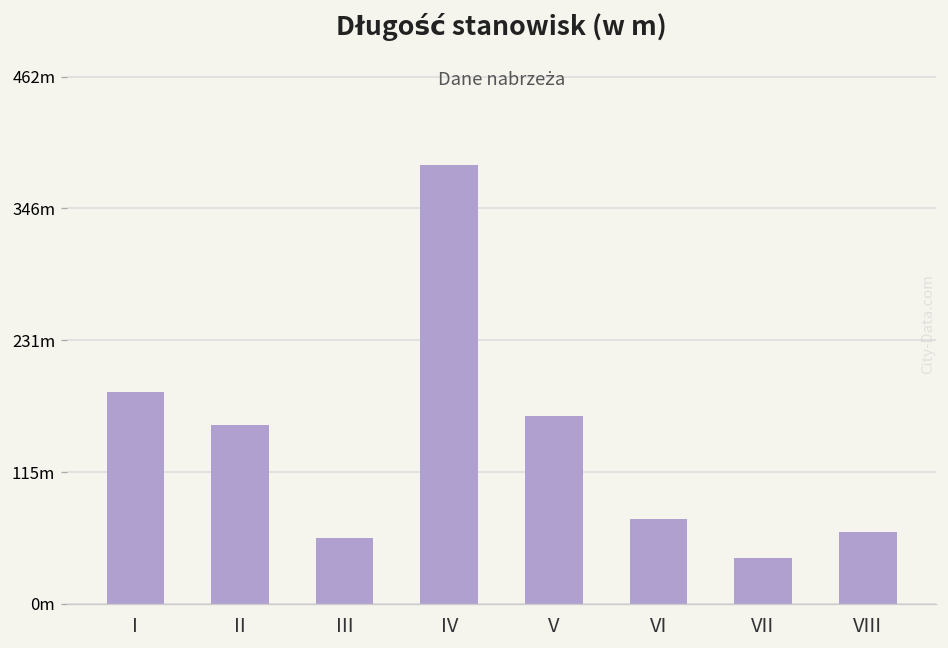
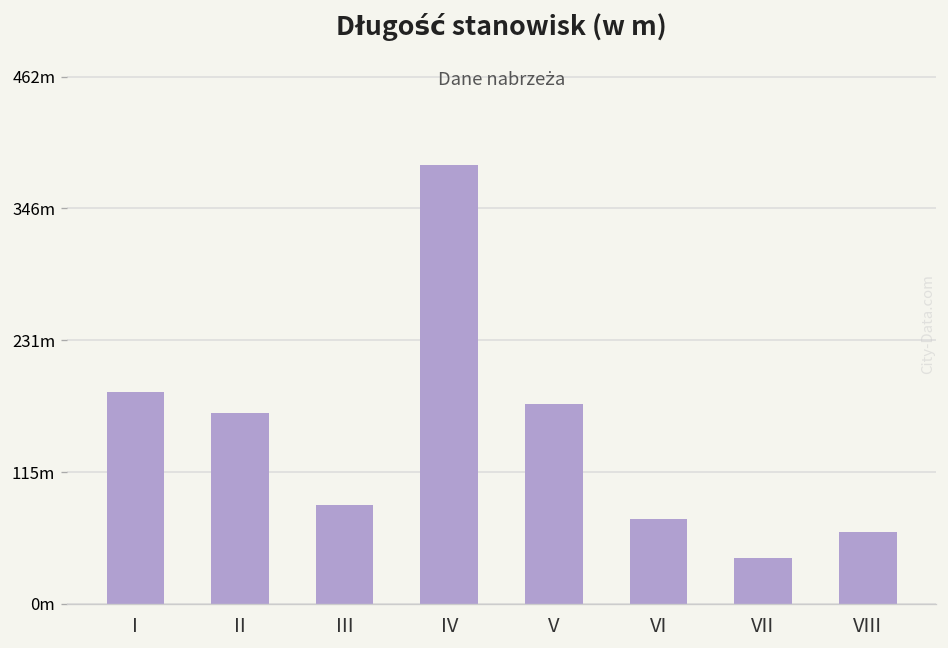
  {
    "I": "190m",
-   "II": "160m",
-   "III": "60m",
+   "II": "170m",
+   "III": "90m",
    "IV": "390m",
-   "V": "170m",
+   "V": "180m",
    "VI": "70m",
    "VII": "40m",
    "VIII": "60m"
  }
